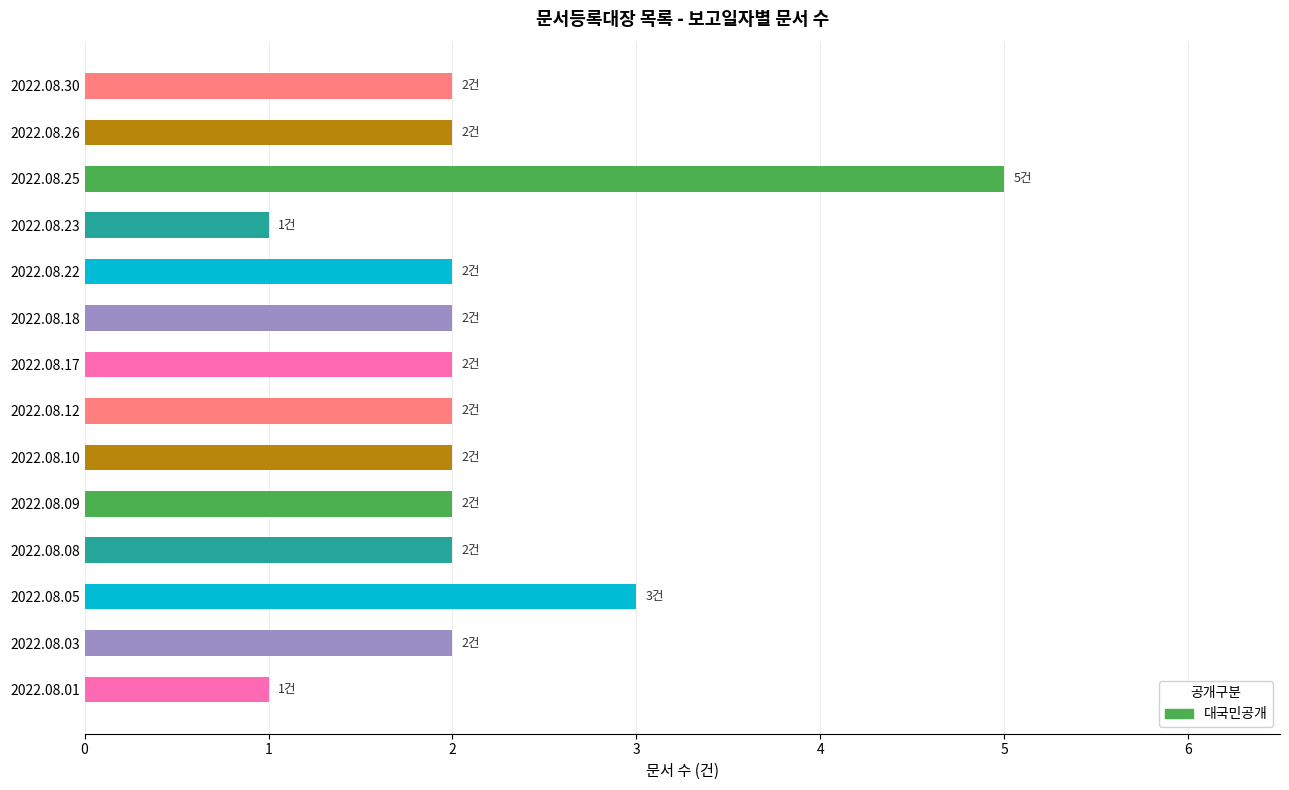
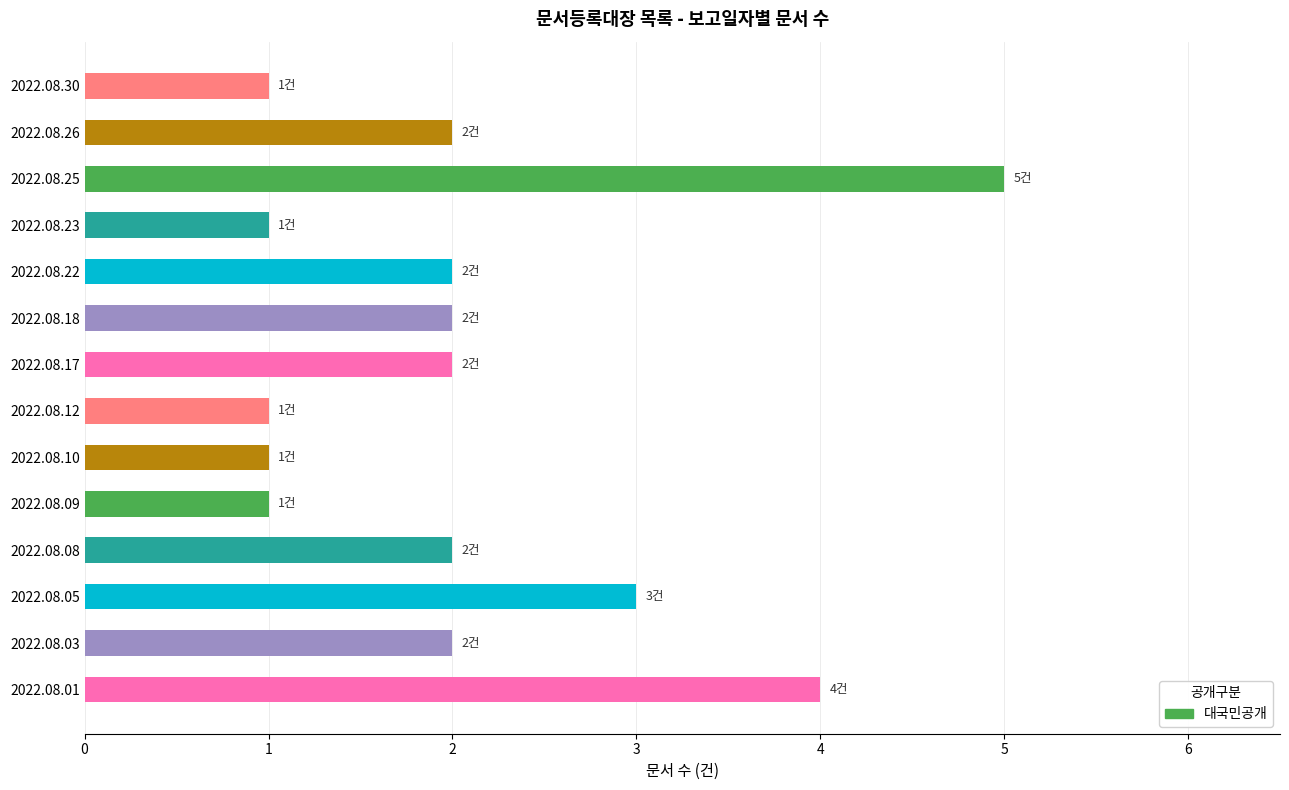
  {
-   "2022.08.30": "2건",
+   "2022.08.30": "1건",
    "2022.08.26": "2건",
    "2022.08.25": "5건",
    "2022.08.23": "1건",
    "2022.08.22": "2건",
    "2022.08.18": "2건",
    "2022.08.17": "2건",
-   "2022.08.12": "2건",
-   "2022.08.10": "2건",
-   "2022.08.09": "2건",
+   "2022.08.12": "1건",
+   "2022.08.10": "1건",
+   "2022.08.09": "1건",
    "2022.08.08": "2건",
    "2022.08.05": "3건",
    "2022.08.03": "2건",
-   "2022.08.01": "1건"
+   "2022.08.01": "4건"
  }
